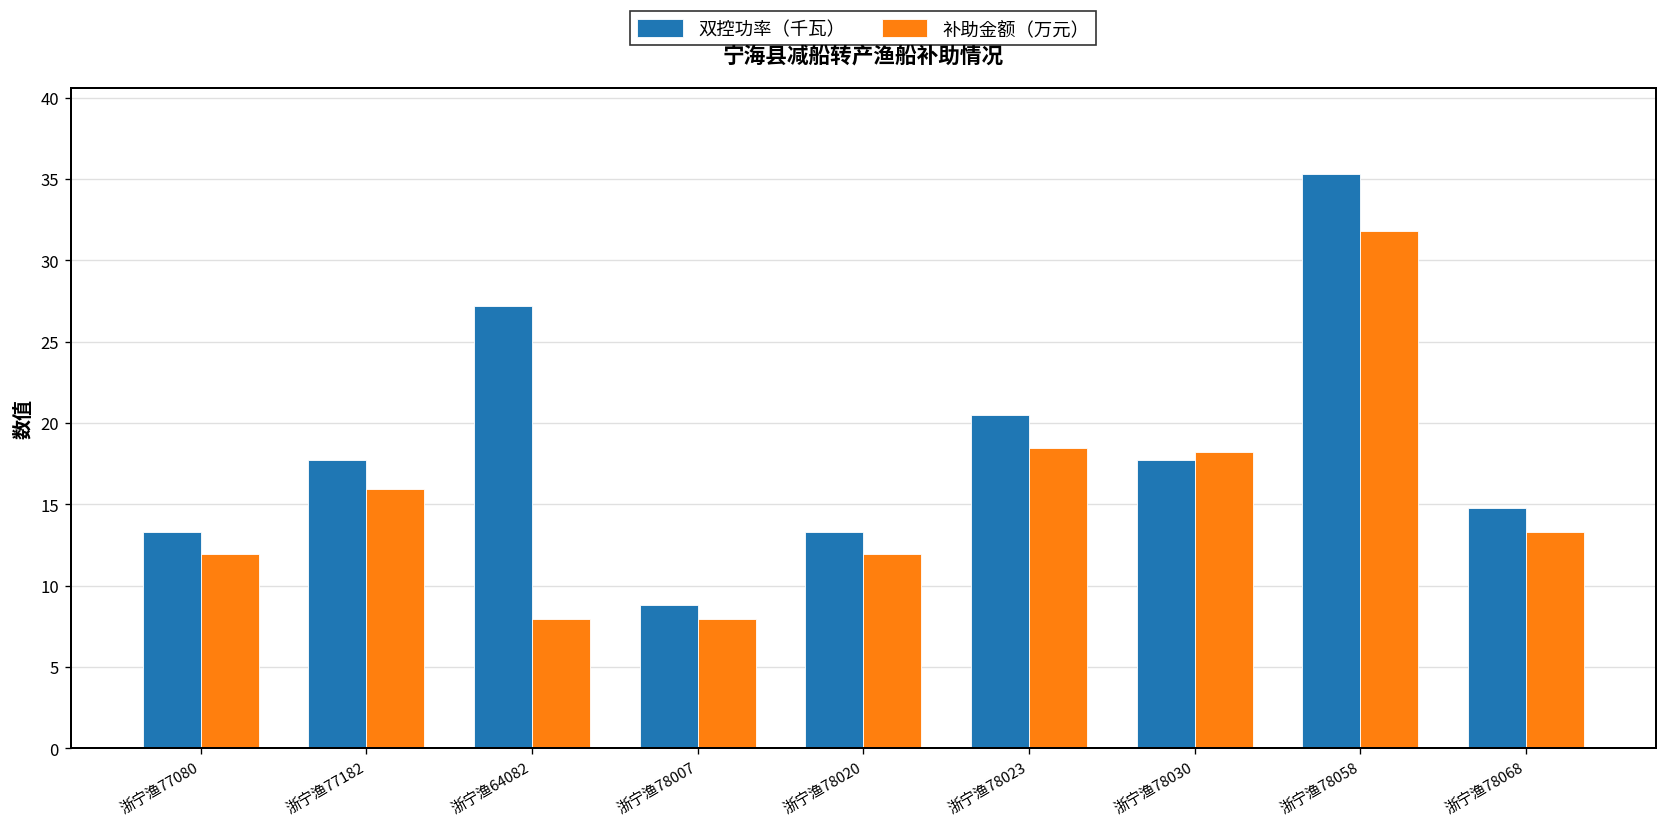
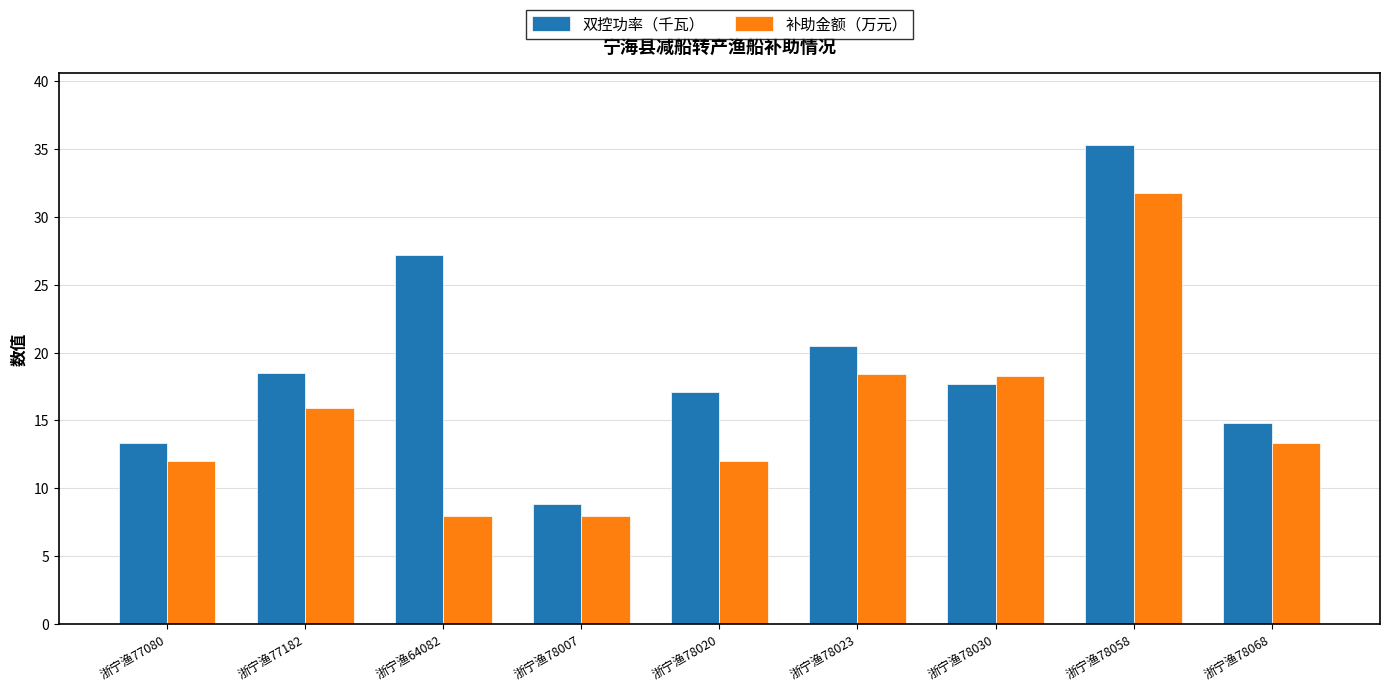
  {
    "双控功率（千瓦）": {
      "浙宁渔77080": 13.3,
-     "浙宁渔77182": 17.7,
+     "浙宁渔77182": 18.5,
      "浙宁渔64082": 27.2,
      "浙宁渔78007": 8.8,
-     "浙宁渔78020": 13.3,
+     "浙宁渔78020": 17.1,
      "浙宁渔78023": 20.5,
      "浙宁渔78030": 17.7,
      "浙宁渔78058": 35.3,
      "浙宁渔78068": 14.8
    },
    "补助金额（万元）": {
      "浙宁渔77080": 12.0,
      "浙宁渔77182": 15.9,
      "浙宁渔64082": 7.9,
      "浙宁渔78007": 7.9,
      "浙宁渔78020": 12.0,
      "浙宁渔78023": 18.5,
      "浙宁渔78030": 18.2,
      "浙宁渔78058": 31.8,
      "浙宁渔78068": 13.3
    }
  }
